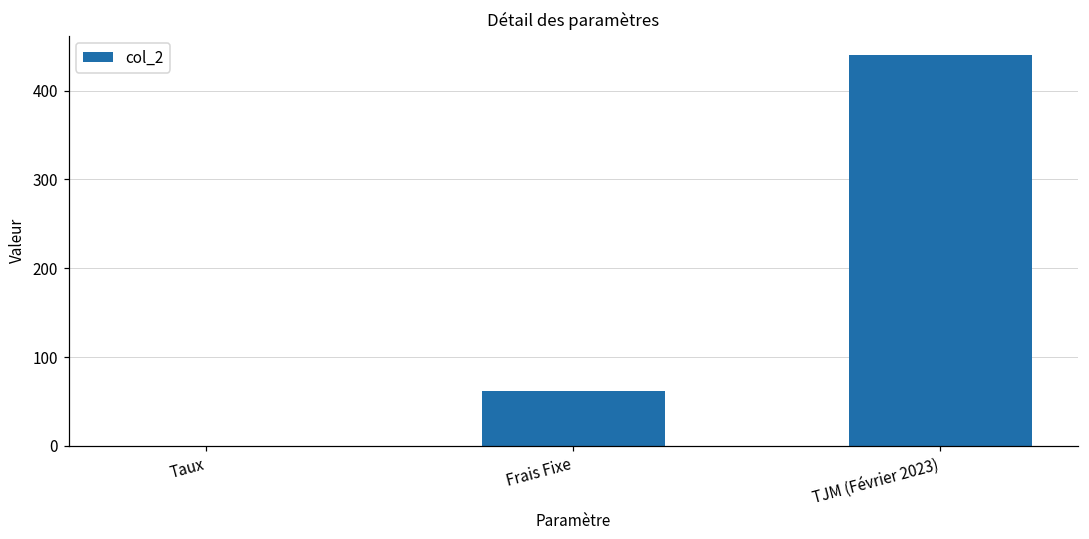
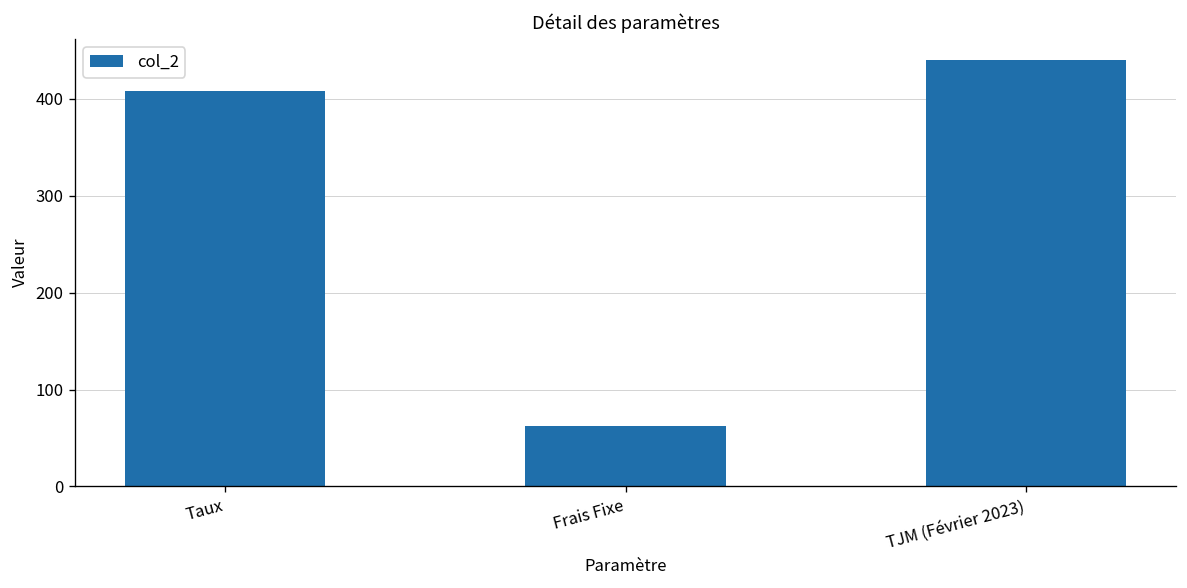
  {
-   "Taux": 0,
+   "Taux": 410,
    "Frais Fixe": 60,
    "TJM (Février 2023)": 440
  }
